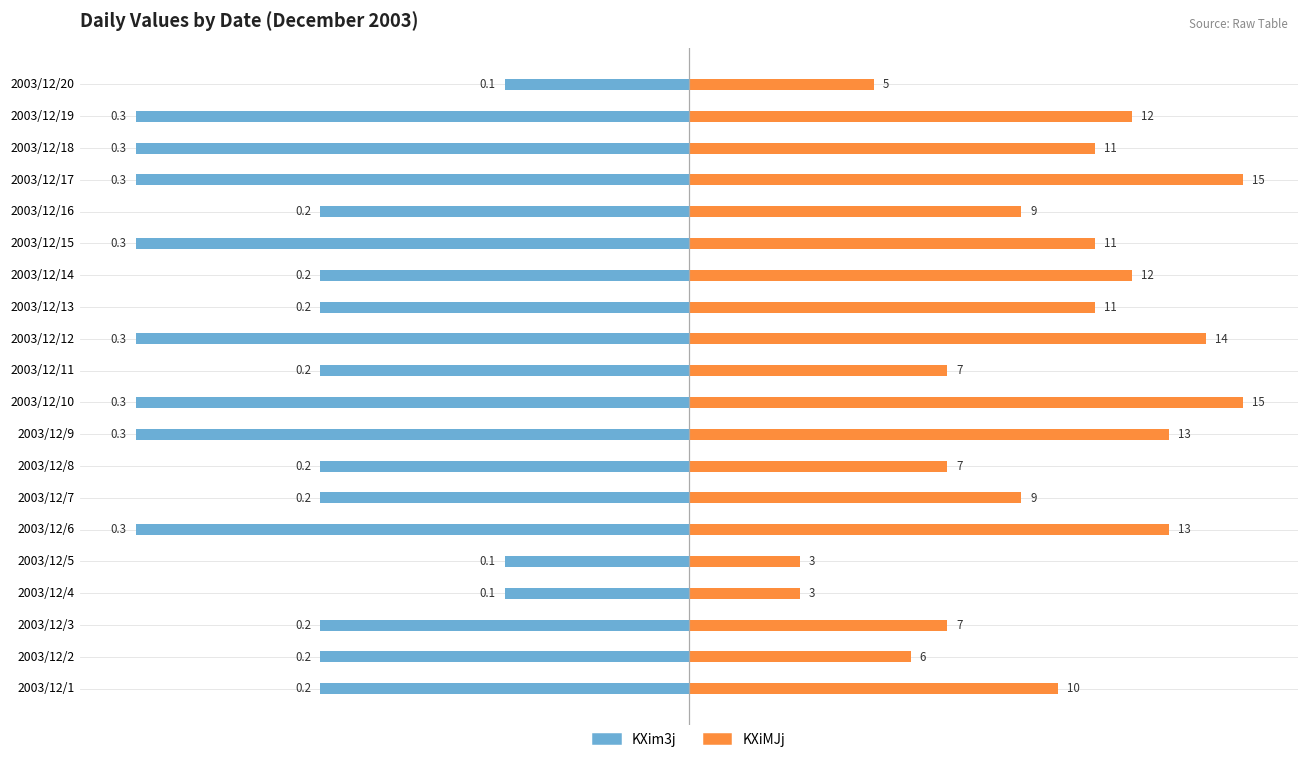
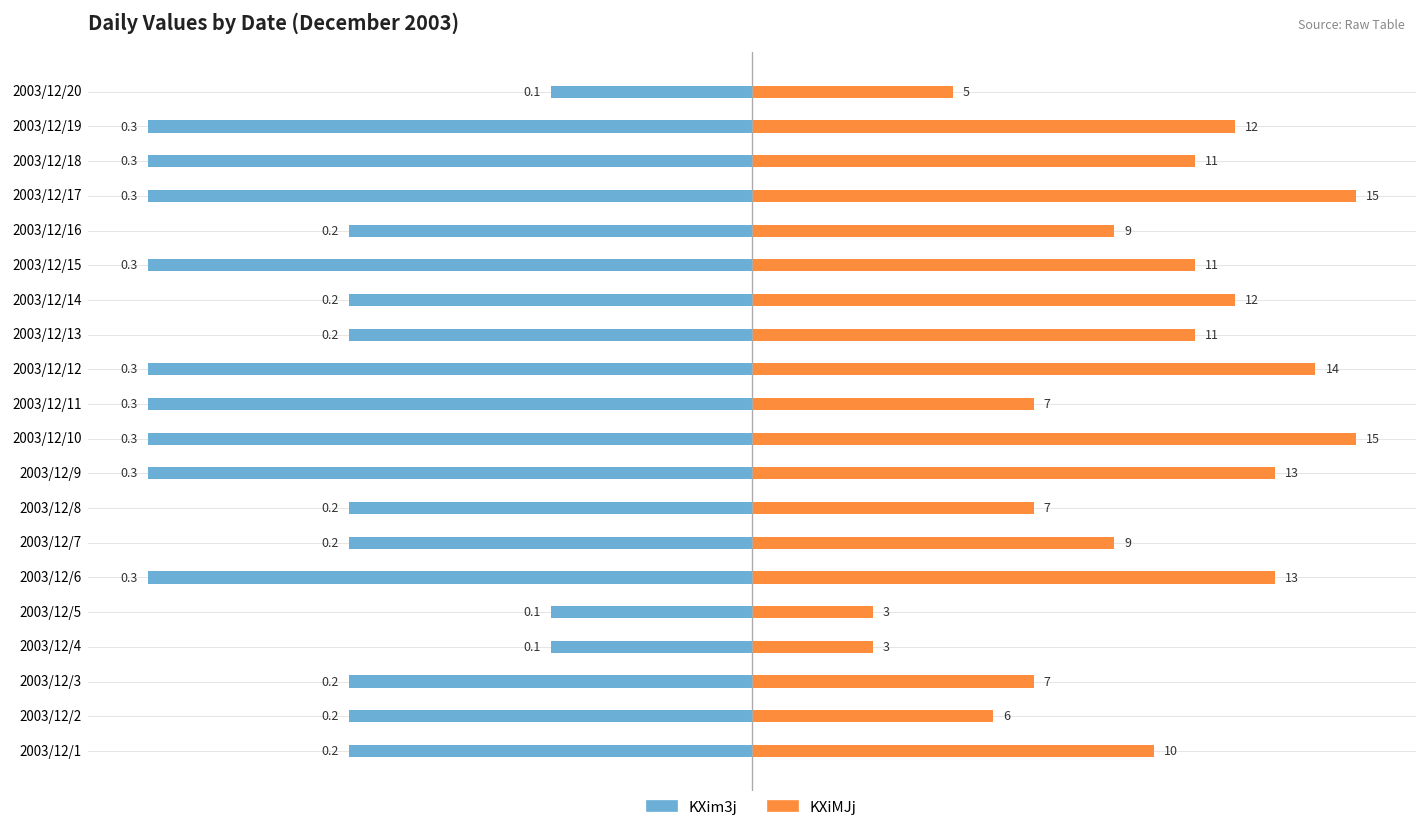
  {
    "KXim3j": {
-     "2003/12/11": 0.2
+     "2003/12/11": 0.3
    }
  }
